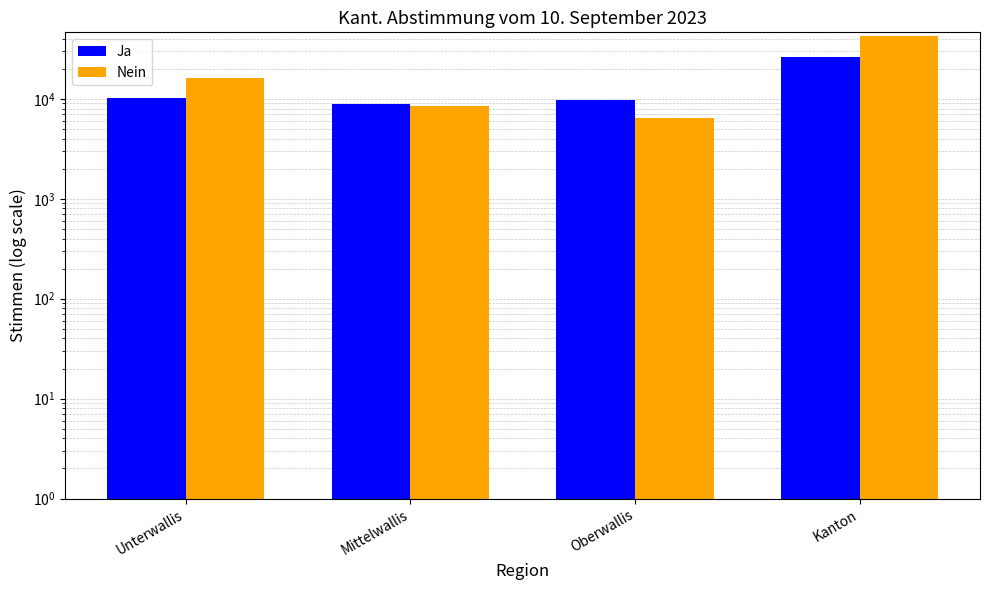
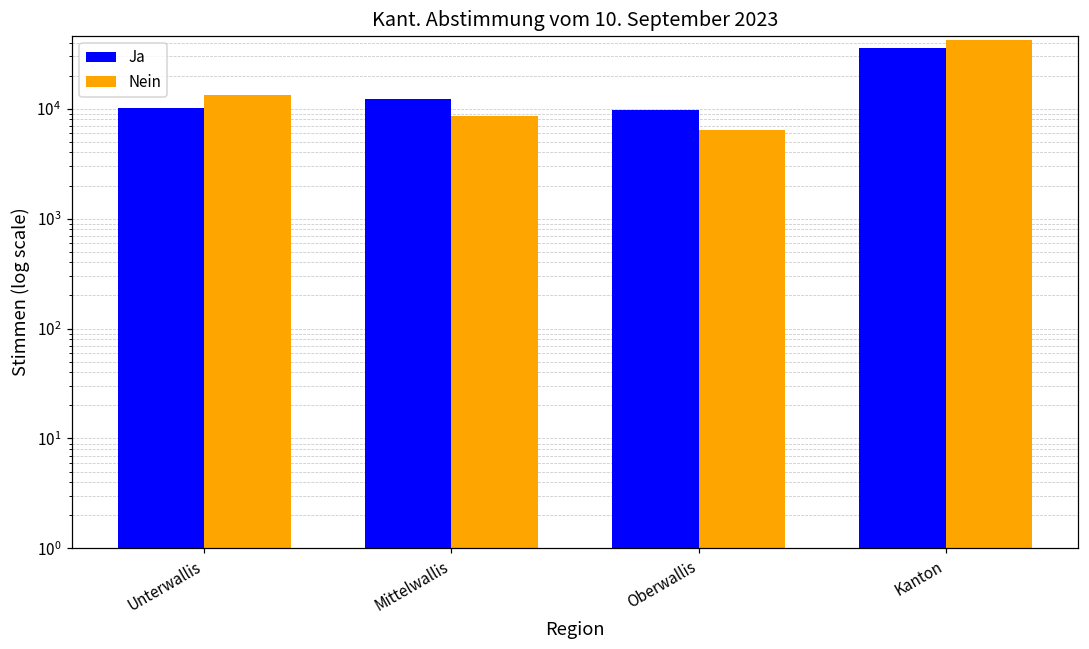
  {
    "Ja": {
      "Unterwallis": 10000,
-     "Mittelwallis": 9000,
+     "Mittelwallis": 12000,
      "Oberwallis": 10000,
-     "Kanton": 26000
+     "Kanton": 36000
    },
    "Nein": {
-     "Unterwallis": 16000,
+     "Unterwallis": 13000,
      "Mittelwallis": 9000,
      "Oberwallis": 6000,
      "Kanton": 42000
    }
  }
